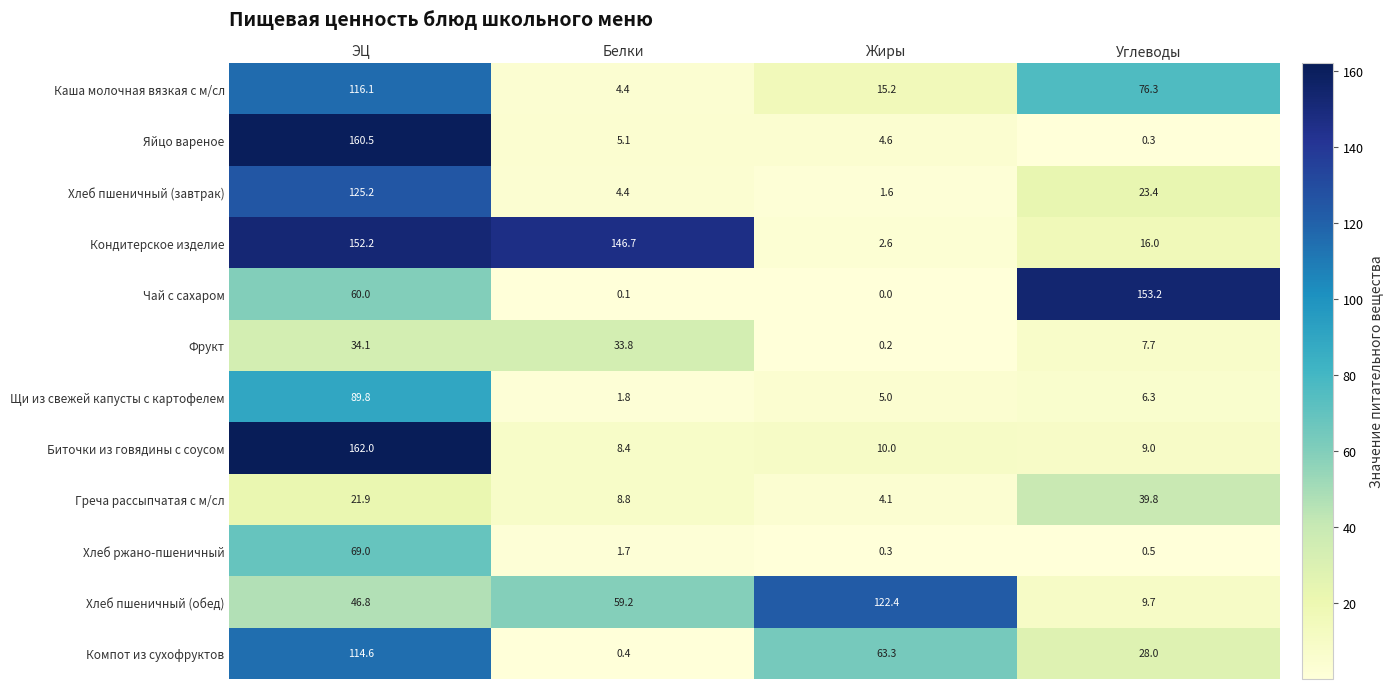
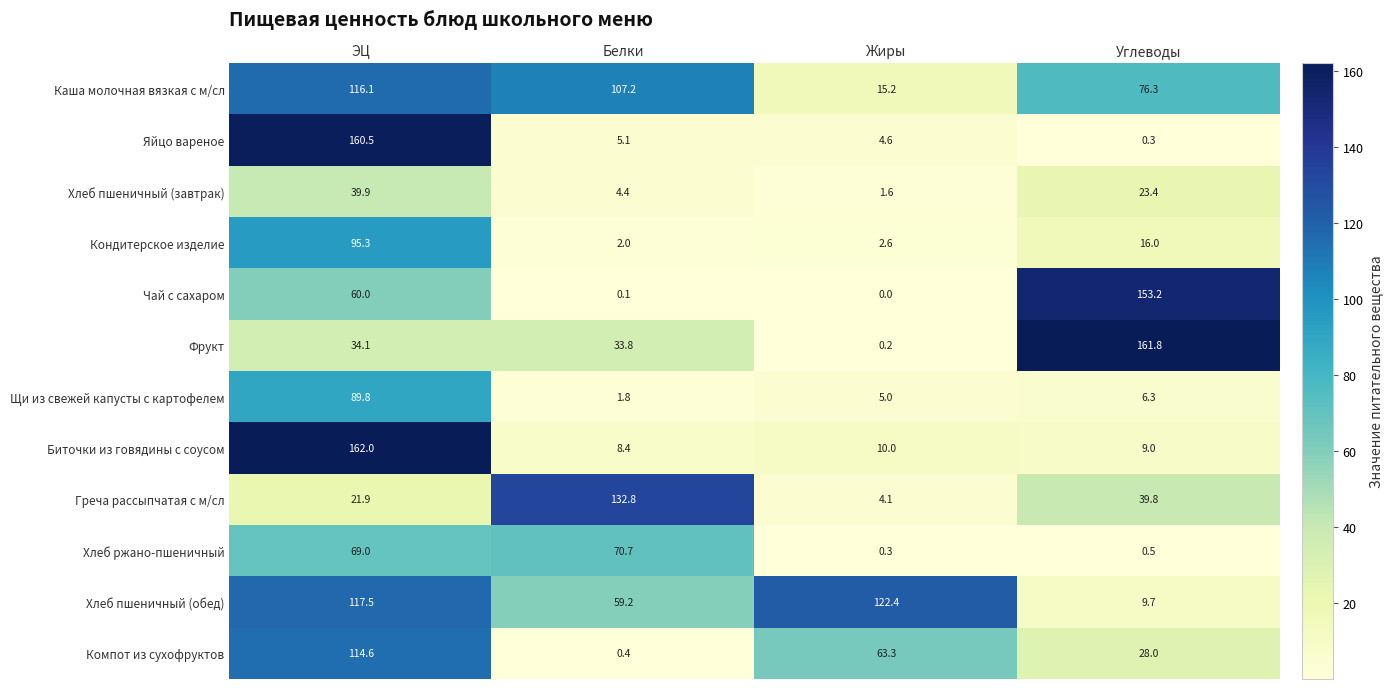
  {
    "Каша молочная вязкая с м/сл": {
      "ЭЦ": 116.1,
-     "Белки": 4.4,
+     "Белки": 107.2,
      "Жиры": 15.2,
      "Углеводы": 76.3
    },
    "Яйцо вареное": {
      "ЭЦ": 160.5,
      "Белки": 5.1,
      "Жиры": 4.6,
      "Углеводы": 0.3
    },
    "Хлеб пшеничный (завтрак)": {
-     "ЭЦ": 125.2,
+     "ЭЦ": 39.9,
      "Белки": 4.4,
      "Жиры": 1.6,
      "Углеводы": 23.4
    },
    "Кондитерское изделие": {
-     "ЭЦ": 152.2,
-     "Белки": 146.7,
+     "ЭЦ": 95.3,
+     "Белки": 2.0,
      "Жиры": 2.6,
      "Углеводы": 16.0
    },
    "Чай с сахаром": {
      "ЭЦ": 60.0,
      "Белки": 0.1,
      "Жиры": 0.0,
      "Углеводы": 153.2
    },
    "Фрукт": {
      "ЭЦ": 34.1,
      "Белки": 33.8,
      "Жиры": 0.2,
-     "Углеводы": 7.7
+     "Углеводы": 161.8
    },
    "Щи из свежей капусты с картофелем": {
      "ЭЦ": 89.8,
      "Белки": 1.8,
      "Жиры": 5.0,
      "Углеводы": 6.3
    },
    "Биточки из говядины с соусом": {
      "ЭЦ": 162.0,
      "Белки": 8.4,
      "Жиры": 10.0,
      "Углеводы": 9.0
    },
    "Греча рассыпчатая с м/сл": {
      "ЭЦ": 21.9,
-     "Белки": 8.8,
+     "Белки": 132.8,
      "Жиры": 4.1,
      "Углеводы": 39.8
    },
    "Хлеб ржано-пшеничный": {
      "ЭЦ": 69.0,
-     "Белки": 1.7,
+     "Белки": 70.7,
      "Жиры": 0.3,
      "Углеводы": 0.5
    },
    "Хлеб пшеничный (обед)": {
-     "ЭЦ": 46.8,
+     "ЭЦ": 117.5,
      "Белки": 59.2,
      "Жиры": 122.4,
      "Углеводы": 9.7
    },
    "Компот из сухофруктов": {
      "ЭЦ": 114.6,
      "Белки": 0.4,
      "Жиры": 63.3,
      "Углеводы": 28.0
    }
  }
